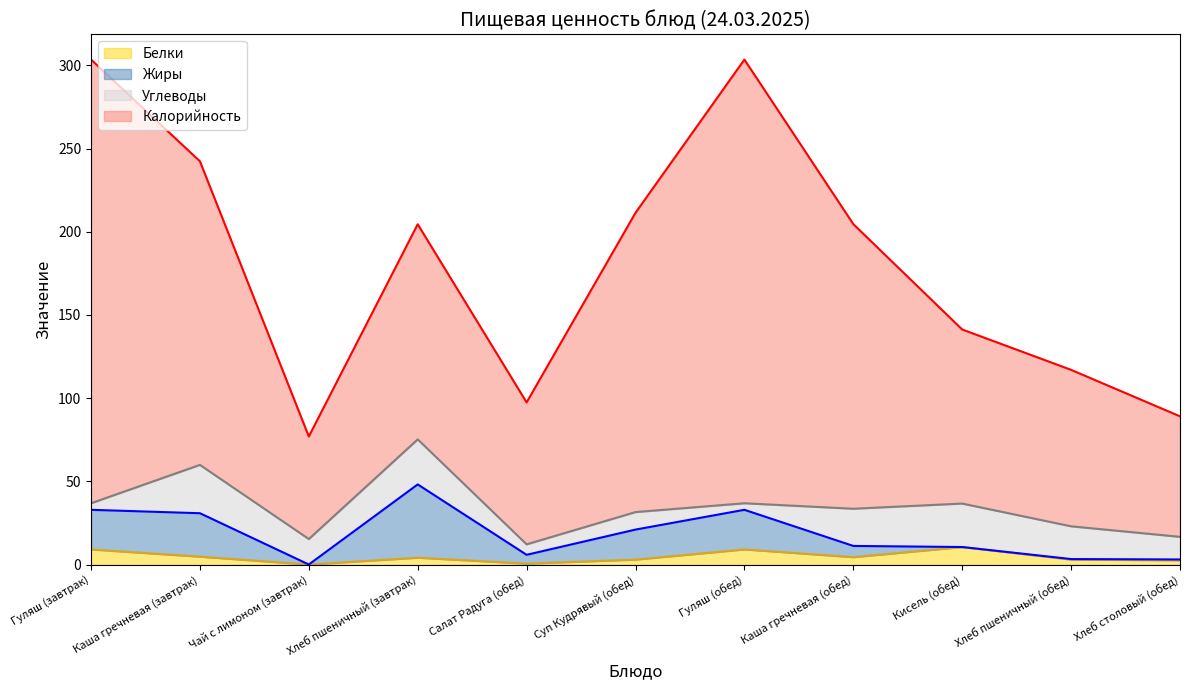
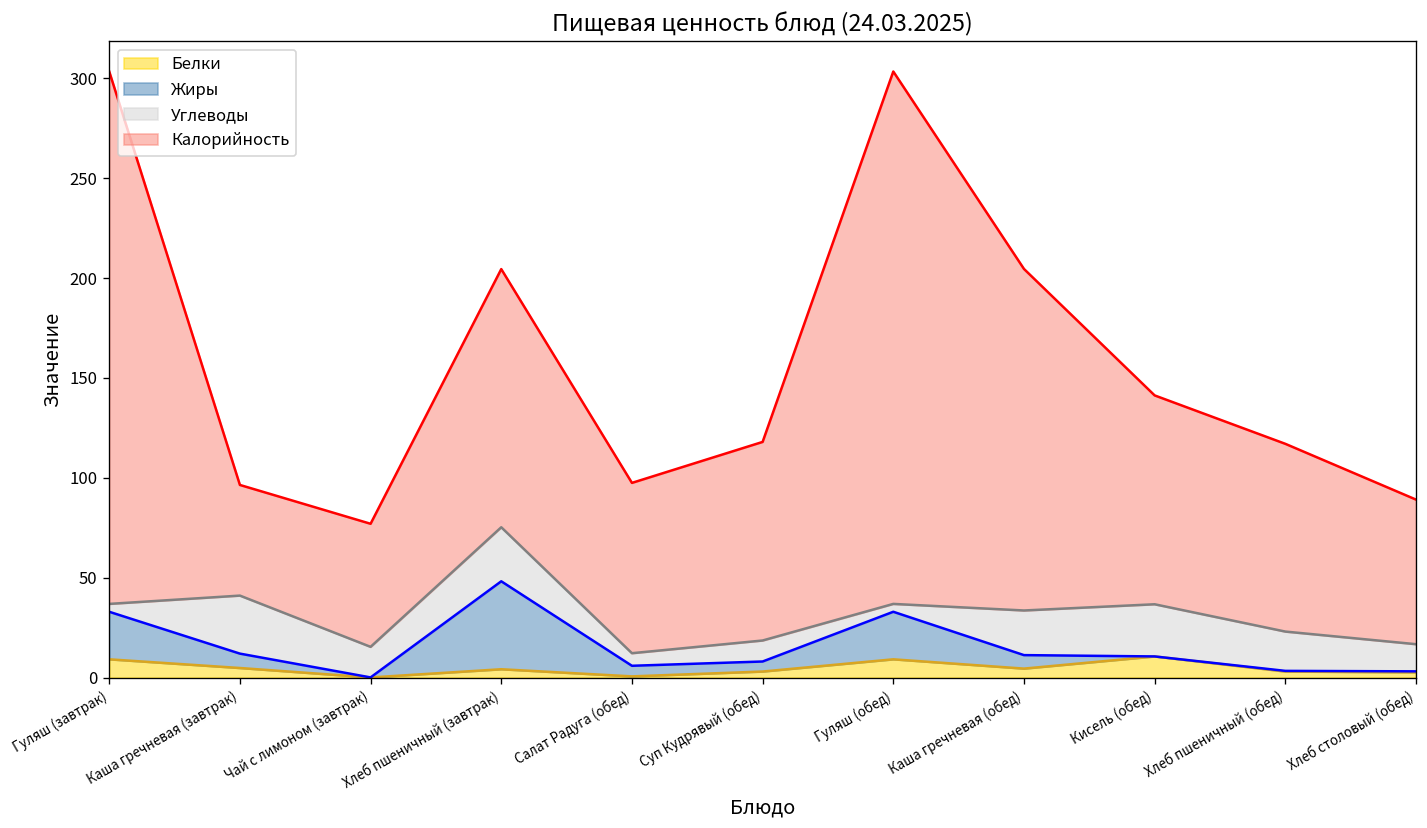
  {
    "Белки": {
      "Гуляш (завтрак)": 9,
      "Каша гречневая (завтрак)": 5,
      "Хлеб пшеничный (завтрак)": 4,
      "Салат Радуга (обед)": 1,
      "Суп Кудрявый (обед)": 3,
      "Гуляш (обед)": 9,
      "Каша гречневая (обед)": 5
    },
    "Жиры": {
      "Гуляш (завтрак)": 24,
-     "Каша гречневая (завтрак)": 26,
+     "Каша гречневая (завтрак)": 7,
      "Хлеб пшеничный (завтрак)": 44,
      "Салат Радуга (обед)": 5,
-     "Суп Кудрявый (обед)": 18,
+     "Суп Кудрявый (обед)": 5,
      "Гуляш (обед)": 24,
      "Каша гречневая (обед)": 7
    },
    "Углеводы": {
      "Гуляш (завтрак)": 4,
      "Каша гречневая (завтрак)": 29,
      "Чай с лимоном (завтрак)": 15,
      "Хлеб пшеничный (завтрак)": 27,
      "Салат Радуга (обед)": 6,
      "Суп Кудрявый (обед)": 11,
      "Гуляш (обед)": 4,
      "Каша гречневая (обед)": 22,
      "Кисель (обед)": 26,
      "Хлеб пшеничный (обед)": 20,
      "Хлеб столовый (обед)": 14
    },
    "Калорийность": {
      "Гуляш (завтрак)": 267,
-     "Каша гречневая (завтрак)": 182,
+     "Каша гречневая (завтрак)": 55,
      "Чай с лимоном (завтрак)": 62,
      "Хлеб пшеничный (завтрак)": 129,
      "Салат Радуга (обед)": 85,
-     "Суп Кудрявый (обед)": 180,
+     "Суп Кудрявый (обед)": 99,
      "Гуляш (обед)": 267,
      "Каша гречневая (обед)": 171,
      "Кисель (обед)": 105,
      "Хлеб пшеничный (обед)": 94,
      "Хлеб столовый (обед)": 72
    }
  }
